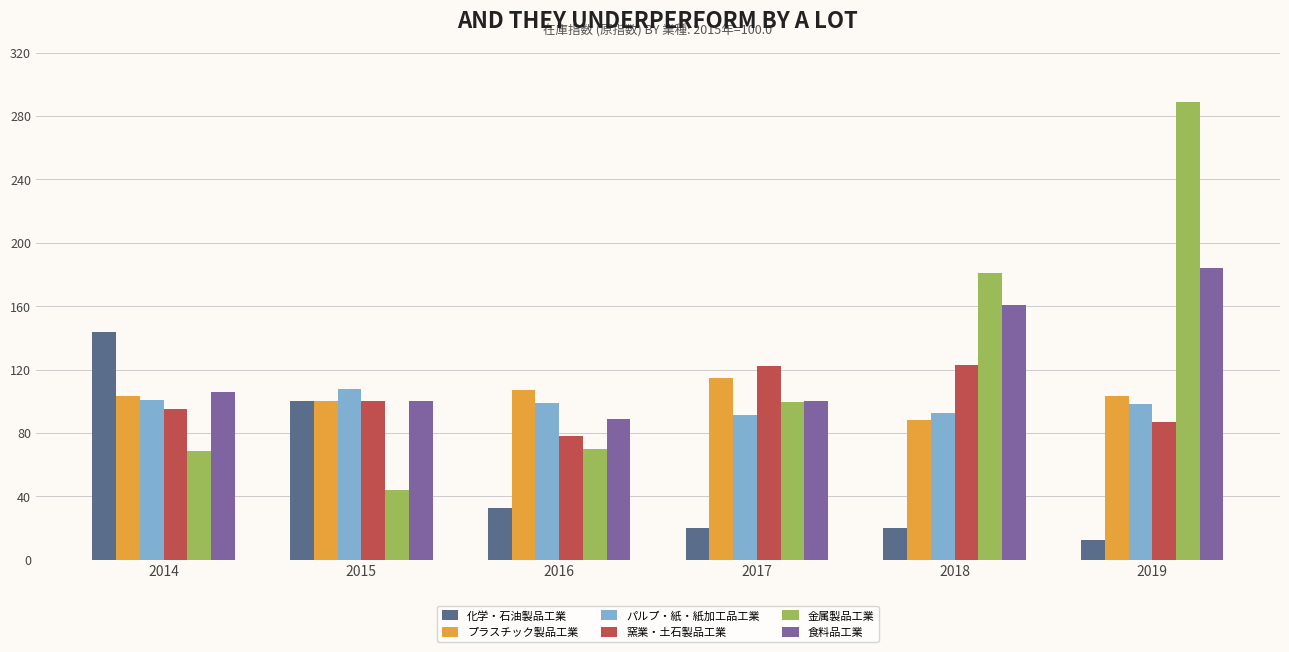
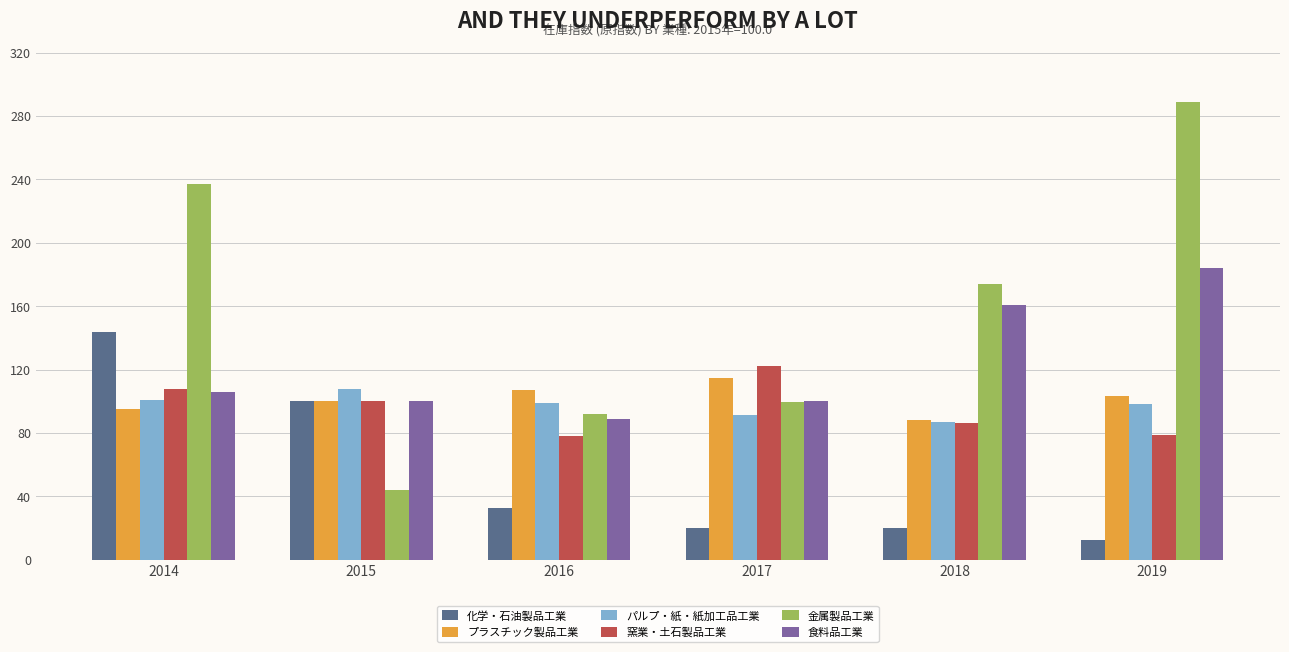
  {
    "プラスチック製品工業": {
-     "2014": 103,
+     "2014": 95,
      "2015": 100,
      "2016": 107,
      "2017": 115,
      "2018": 89,
      "2019": 104
    },
    "パルプ・紙・紙加工品工業": {
      "2014": 101,
      "2015": 108,
      "2016": 99,
      "2017": 91,
-     "2018": 93,
+     "2018": 87,
      "2019": 99
    },
    "窯業・土石製品工業": {
-     "2014": 95,
+     "2014": 108,
      "2015": 100,
      "2016": 78,
      "2017": 122,
-     "2018": 123,
-     "2019": 87
+     "2018": 86,
+     "2019": 79
    },
    "金属製品工業": {
-     "2014": 68,
+     "2014": 237,
      "2015": 44,
-     "2016": 70,
+     "2016": 92,
      "2017": 99,
-     "2018": 181,
+     "2018": 174,
      "2019": 289
    }
  }
